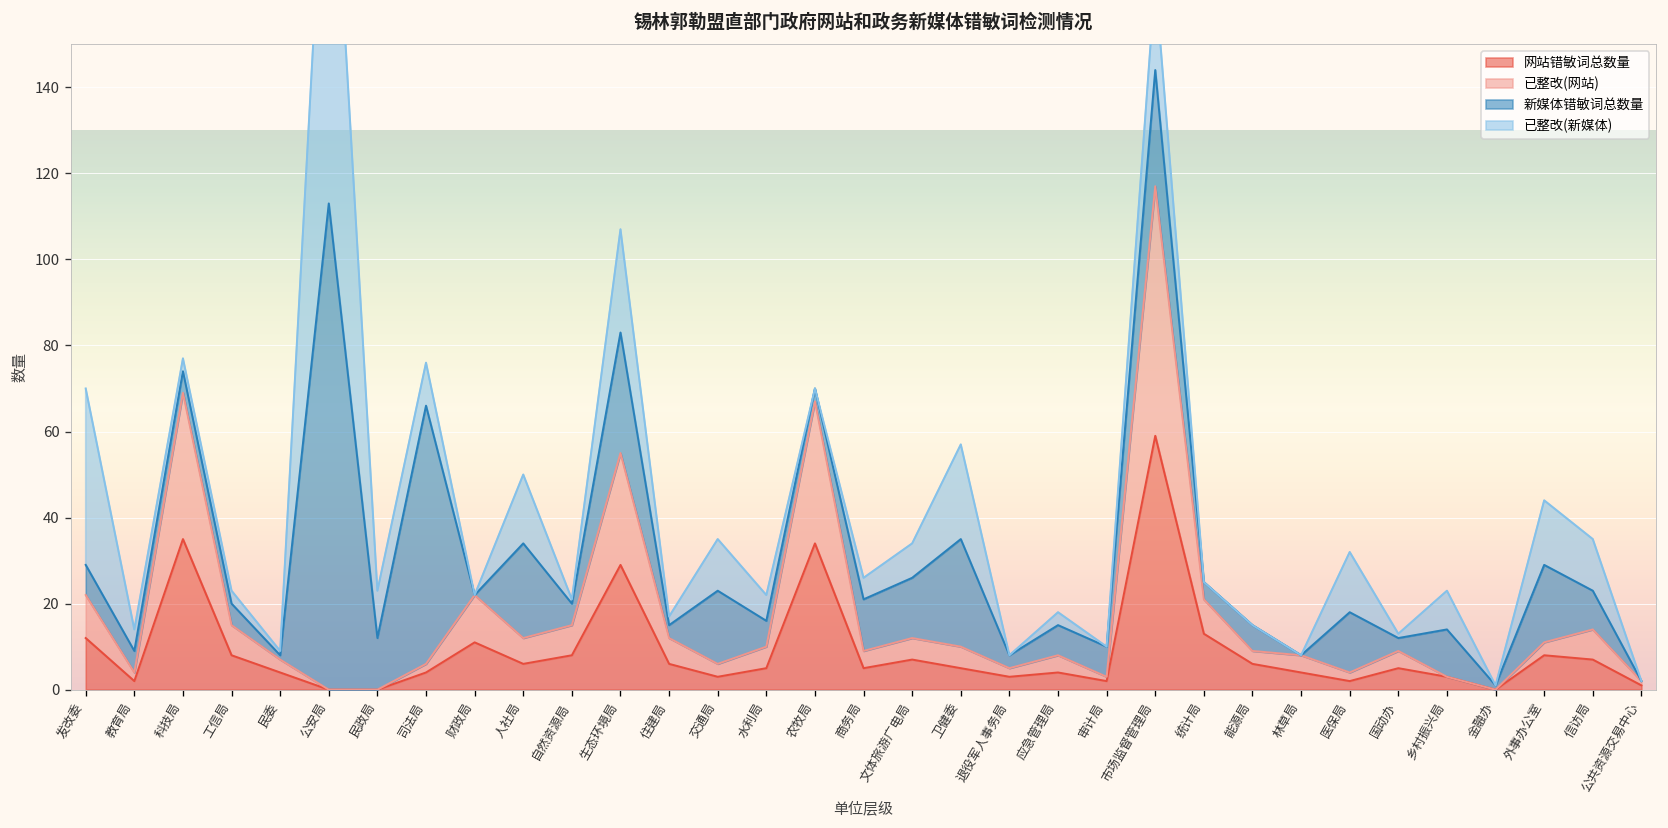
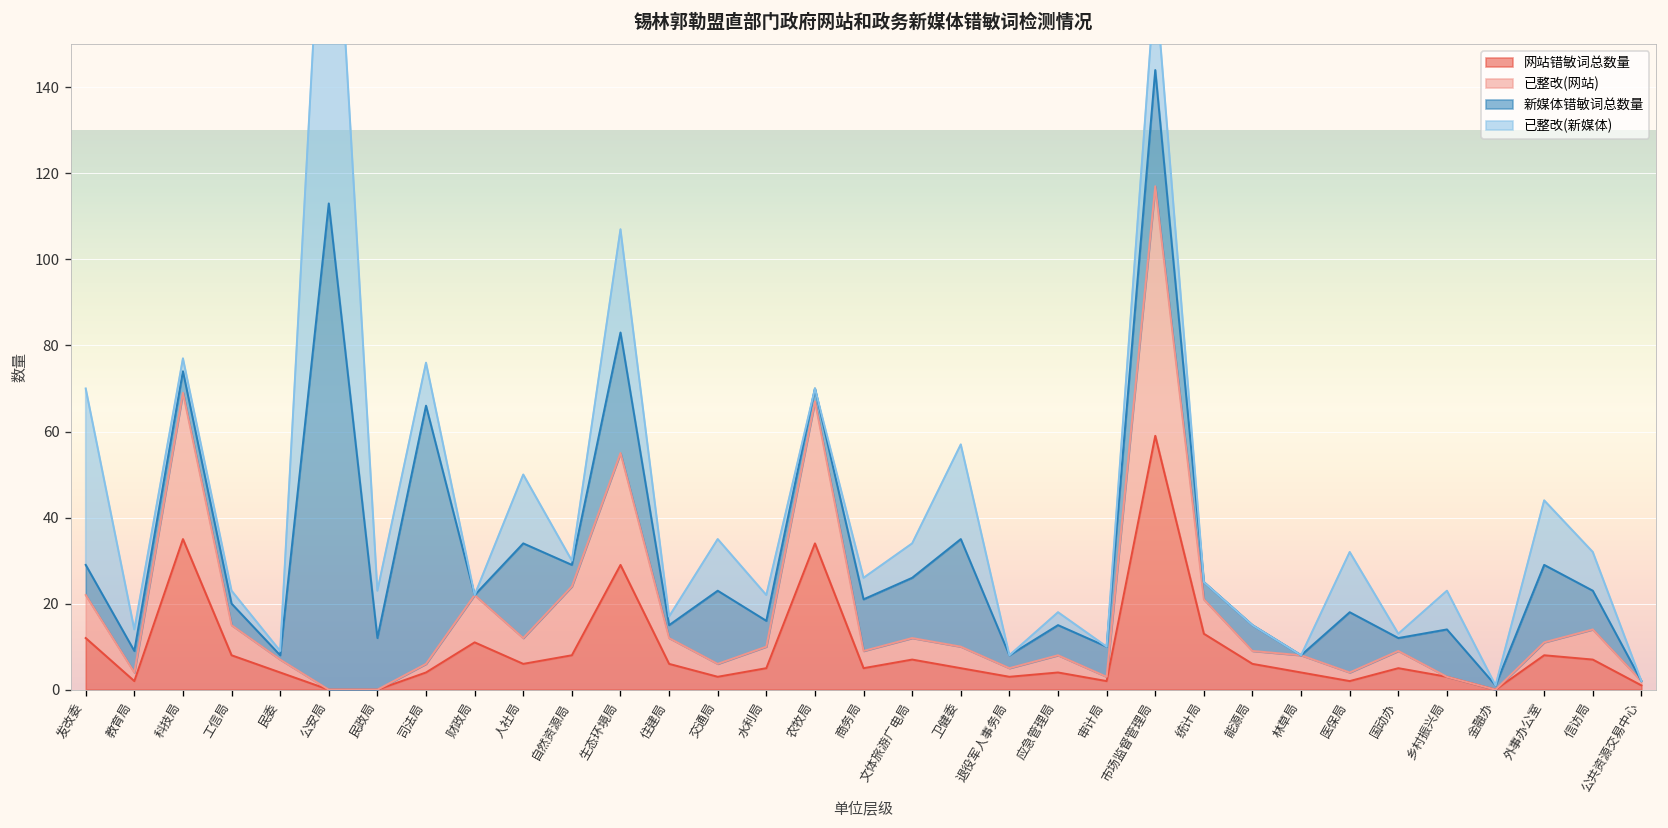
  {
    "网站错敏词总数量": {
      "发改委": 12,
      "教育局": 2,
      "科技局": 35,
      "工信局": 8,
      "民委": 4,
      "司法局": 4,
      "财政局": 11,
      "人社局": 6,
      "自然资源局": 8,
      "生态环境局": 29,
      "住建局": 6,
      "交通局": 3,
      "水利局": 5,
      "农牧局": 34,
      "商务局": 5,
      "文体旅游广电局": 7,
      "卫健委": 5,
      "退役军人事务局": 3,
      "应急管理局": 4,
      "审计局": 2,
      "市场监督管理局": 59,
      "统计局": 13,
      "能源局": 6,
      "林草局": 4,
      "医保局": 2,
      "国动办": 5,
      "外事办公室": 8,
      "信访局": 7,
      "公共资源交易中心": 1
    },
    "已整改(网站)": {
      "发改委": 10,
      "教育局": 2,
      "科技局": 34,
      "工信局": 7,
      "民委": 3,
      "司法局": 2,
      "人社局": 6,
-     "自然资源局": 7,
+     "自然资源局": 16,
      "生态环境局": 26,
      "住建局": 6,
      "交通局": 3,
      "水利局": 5,
      "农牧局": 33,
      "商务局": 4,
      "文体旅游广电局": 5,
      "卫健委": 5,
      "退役军人事务局": 2,
      "应急管理局": 4,
      "审计局": 1,
      "市场监督管理局": 58,
      "统计局": 8,
      "能源局": 3,
      "医保局": 2,
      "国动办": 4,
      "外事办公室": 3,
      "信访局": 7
    },
    "新媒体错敏词总数量": {
      "发改委": 7,
      "教育局": 5,
      "科技局": 5,
      "工信局": 5,
      "民委": 1,
      "公安局": 113,
      "民政局": 12,
      "司法局": 60,
      "人社局": 22,
      "自然资源局": 5,
      "生态环境局": 28,
      "住建局": 3,
      "交通局": 17,
      "水利局": 6,
      "商务局": 12,
      "文体旅游广电局": 14,
      "卫健委": 25,
      "应急管理局": 7,
      "市场监督管理局": 27,
      "医保局": 14,
      "国动办": 3,
      "乡村振兴局": 11,
      "外事办公室": 18,
      "信访局": 9
    },
    "已整改(新媒体)": {
      "发改委": 41,
      "教育局": 5,
      "科技局": 3,
      "工信局": 3,
      "民委": 1,
      "民政局": 11,
      "司法局": 10,
      "人社局": 16,
      "自然资源局": 1,
      "生态环境局": 24,
      "住建局": 2,
      "交通局": 12,
      "水利局": 6,
      "商务局": 5,
      "文体旅游广电局": 8,
      "卫健委": 22,
      "应急管理局": 3,
      "医保局": 14,
      "国动办": 1,
      "乡村振兴局": 9,
      "外事办公室": 15,
-     "信访局": 12
+     "信访局": 9
    }
  }
